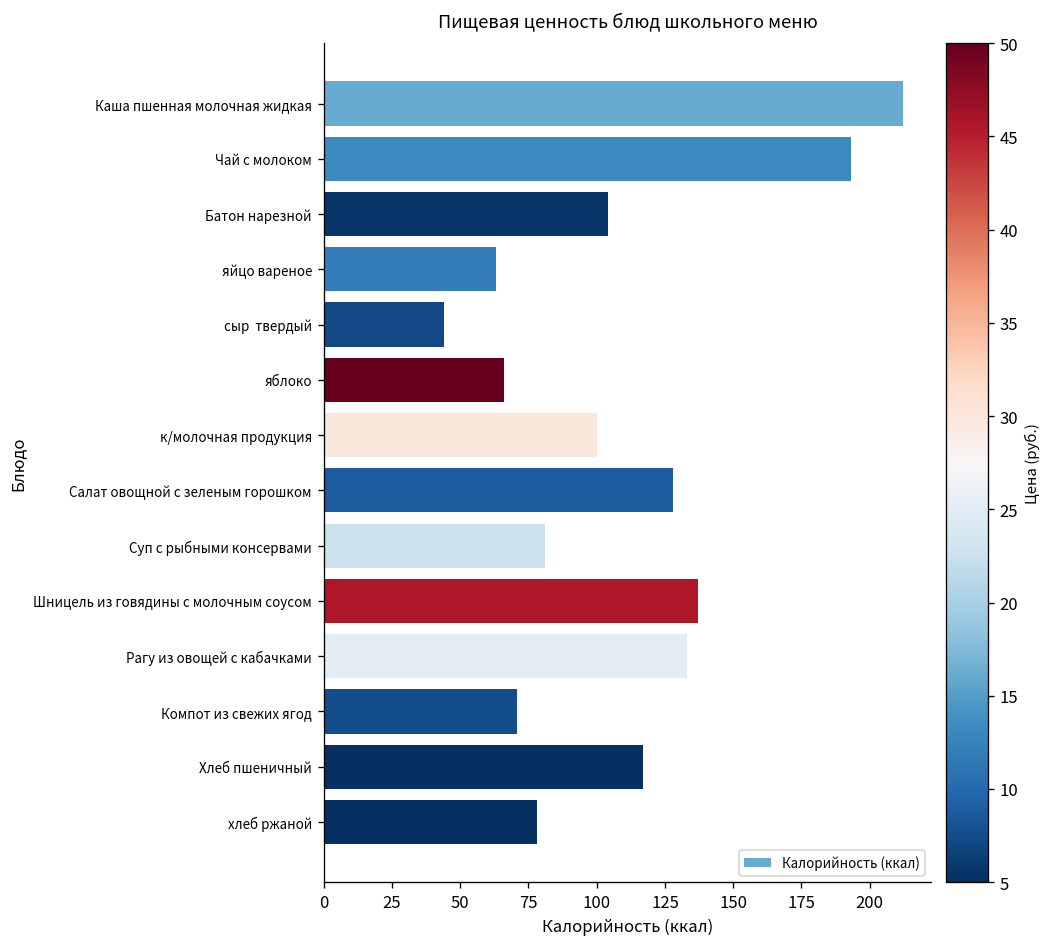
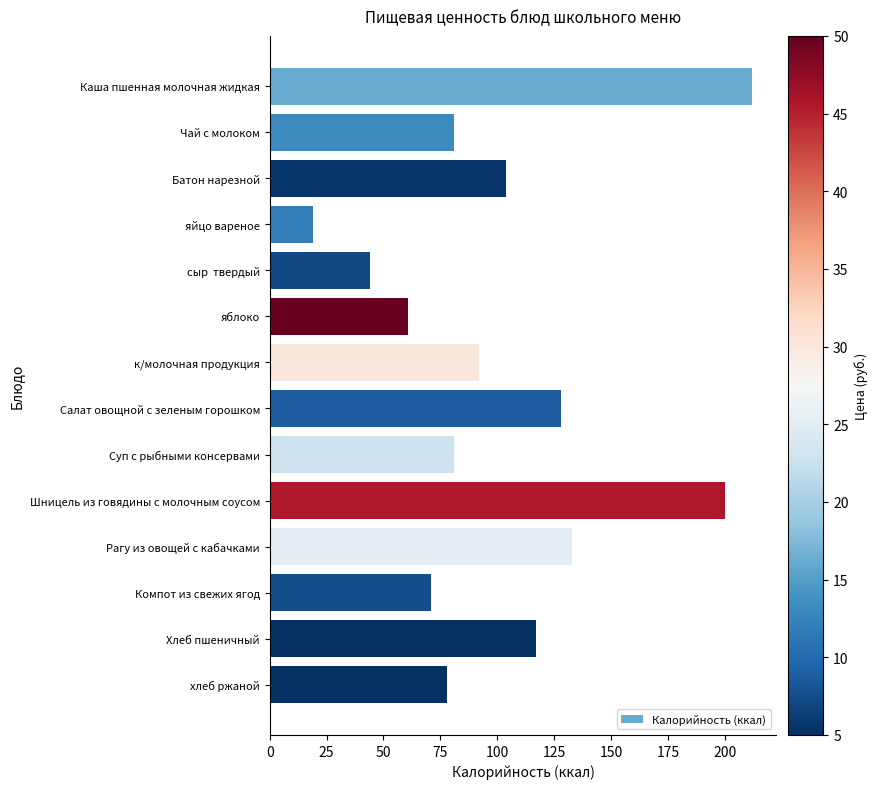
  {
    "Каша пшенная молочная жидкая": 212,
-   "Чай с молоком": 193,
+   "Чай с молоком": 81,
    "Батон нарезной": 104,
-   "яйцо вареное": 63,
+   "яйцо вареное": 19,
    "сыр твердый": 44,
-   "яблоко": 66,
-   "к/молочная продукция": 100,
+   "яблоко": 61,
+   "к/молочная продукция": 92,
    "Салат овощной с зеленым горошком": 128,
    "Суп с рыбными консервами": 81,
-   "Шницель из говядины с молочным соусом": 137,
+   "Шницель из говядины с молочным соусом": 200,
    "Рагу из овощей с кабачками": 133,
    "Компот из свежих ягод": 71,
    "Хлеб пшеничный": 117,
    "хлеб ржаной": 78
  }
